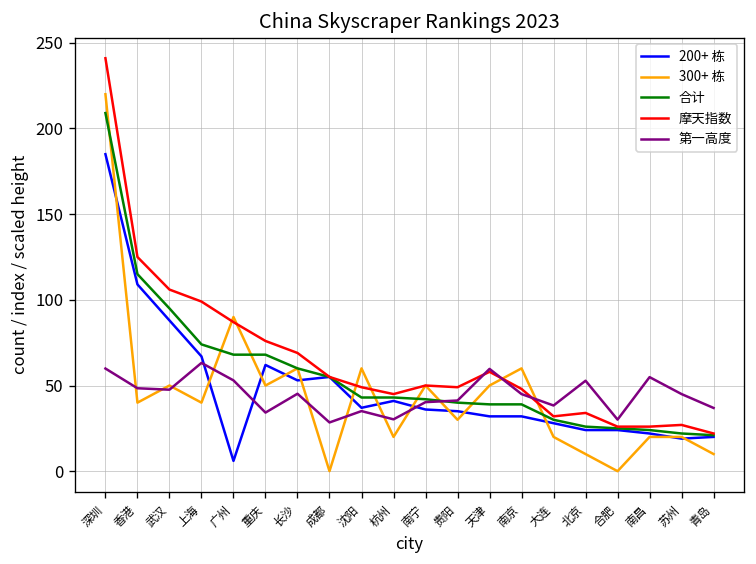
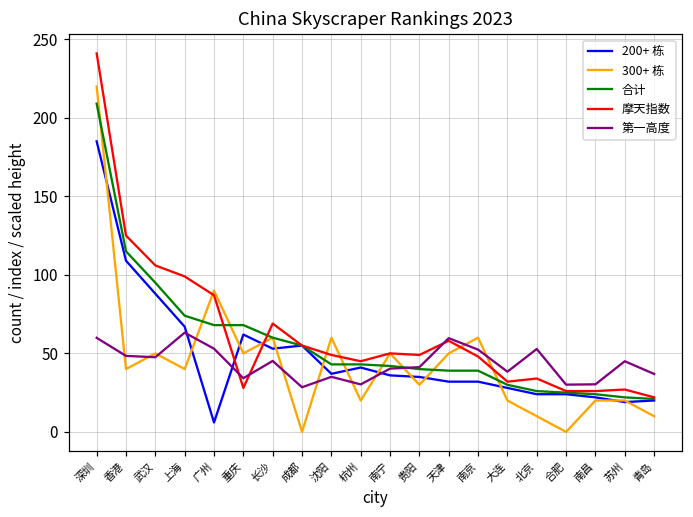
  {
    "200+ 栋": {
      "深圳": 185,
      "香港": 109,
      "武汉": 88,
      "上海": 67,
      "广州": 6,
      "重庆": 62,
      "长沙": 53,
      "沈阳": 37,
      "杭州": 41,
      "南宁": 36,
      "贵阳": 35,
      "天津": 32,
      "南京": 32,
      "大连": 28,
      "北京": 24,
      "南昌": 22
    },
    "300+ 栋": {
      "深圳": 220,
      "香港": 40,
      "武汉": 50,
      "上海": 40,
      "广州": 90,
      "重庆": 50,
      "成都": 0,
      "沈阳": 60,
      "杭州": 20,
      "贵阳": 30,
      "天津": 50,
      "南京": 60,
      "大连": 20,
      "北京": 10,
      "合肥": 0,
      "南昌": 20,
      "青岛": 10
    },
    "合计": {
      "深圳": 209,
      "香港": 115,
      "武汉": 95,
      "上海": 74,
      "广州": 68,
      "重庆": 68,
      "沈阳": 43,
      "杭州": 43,
      "天津": 39,
      "南京": 39,
      "大连": 30,
      "北京": 26,
      "南昌": 24,
      "苏州": 22
    },
    "摩天指数": {
      "深圳": 241,
      "香港": 125,
      "武汉": 106,
      "上海": 99,
      "广州": 87,
-     "重庆": 76,
+     "重庆": 28,
      "长沙": 69,
      "沈阳": 49,
      "杭州": 45,
      "贵阳": 49,
      "南京": 48,
      "大连": 32,
      "北京": 34,
      "南昌": 26,
      "苏州": 27
    },
    "第一高度": {
      "深圳": 60,
      "香港": 48,
      "武汉": 48,
      "上海": 63,
      "广州": 53,
      "重庆": 34,
      "长沙": 45,
      "成都": 28,
      "沈阳": 35,
      "杭州": 30,
-     "南京": 45,
+     "南京": 52,
      "大连": 38,
      "北京": 53,
      "合肥": 30,
-     "南昌": 55,
+     "南昌": 30,
      "苏州": 45,
      "青岛": 37
    }
  }
